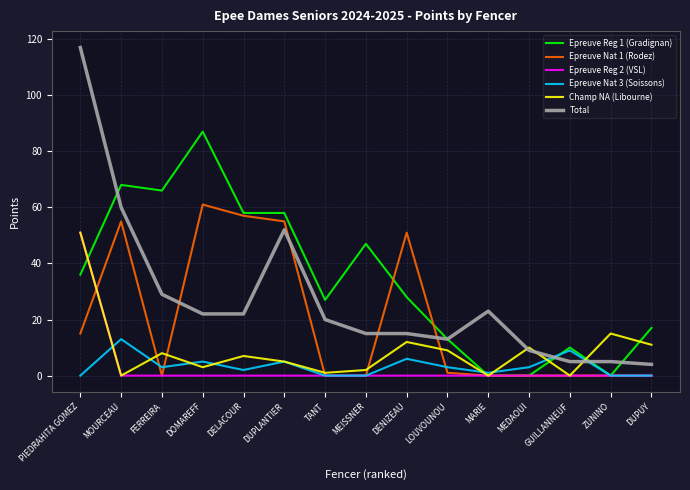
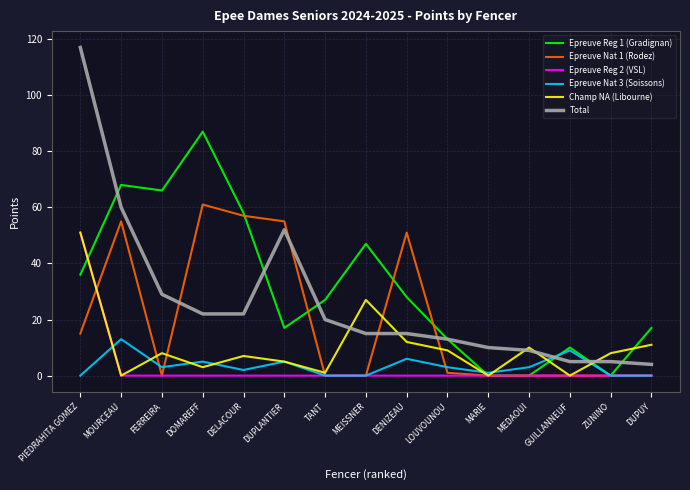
  {
    "Epreuve Reg 1 (Gradignan)": {
      "PIEDRAHITA GOMEZ": 36,
      "MOURCEAU": 68,
      "FERREIRA": 66,
      "DOMAREFF": 87,
      "DELACOUR": 58,
-     "DUPLANTIER": 58,
+     "DUPLANTIER": 17,
      "TANT": 27,
      "MEISSNER": 47,
      "DENIZEAU": 28,
      "GUILLANNEUF": 10,
      "DUPUY": 17
    },
    "Epreuve Nat 1 (Rodez)": {
      "PIEDRAHITA GOMEZ": 15,
      "MOURCEAU": 55,
      "DOMAREFF": 61,
      "DELACOUR": 57,
      "DUPLANTIER": 55,
      "DENIZEAU": 51,
      "LOUVOUNOU": 1
    },
    "Epreuve Reg 2 (VSL)": {
      "DOMAREFF": 0,
      "DELACOUR": 0,
      "DUPLANTIER": 0,
      "DENIZEAU": 0,
      "LOUVOUNOU": 0
    },
    "Epreuve Nat 3 (Soissons)": {
      "PIEDRAHITA GOMEZ": 0,
      "MOURCEAU": 13,
      "FERREIRA": 3,
      "DOMAREFF": 5,
      "DELACOUR": 2,
      "DENIZEAU": 6,
      "LOUVOUNOU": 3,
      "MARIE": 1,
      "MEDAOUI": 3,
      "GUILLANNEUF": 9
    },
    "Champ NA (Libourne)": {
      "FERREIRA": 8,
      "DOMAREFF": 3,
      "DELACOUR": 7,
      "TANT": 1,
-     "MEISSNER": 2,
+     "MEISSNER": 27,
      "DENIZEAU": 12,
      "LOUVOUNOU": 9,
      "MEDAOUI": 10,
-     "ZUNINO": 15,
+     "ZUNINO": 8,
      "DUPUY": 11
    },
    "Total": {
      "PIEDRAHITA GOMEZ": 117,
      "MOURCEAU": 60,
      "FERREIRA": 29,
      "DOMAREFF": 22,
      "DELACOUR": 22,
      "DUPLANTIER": 52,
      "TANT": 20,
      "MEISSNER": 15,
      "DENIZEAU": 15,
-     "MARIE": 23,
+     "MARIE": 10,
      "MEDAOUI": 9,
      "GUILLANNEUF": 5,
      "ZUNINO": 5,
      "DUPUY": 4
    }
  }
